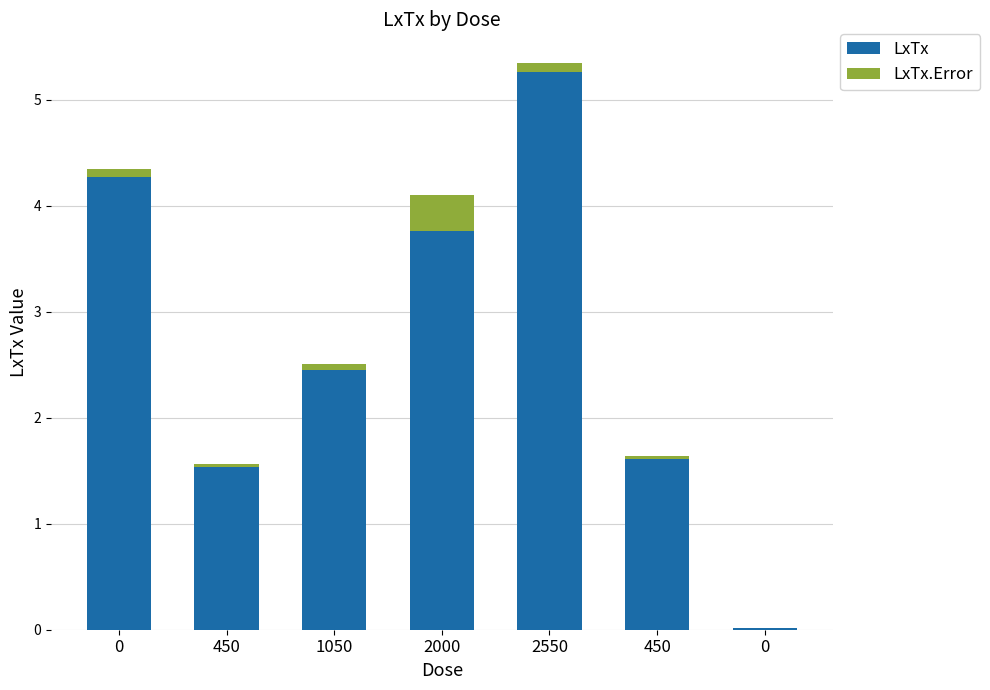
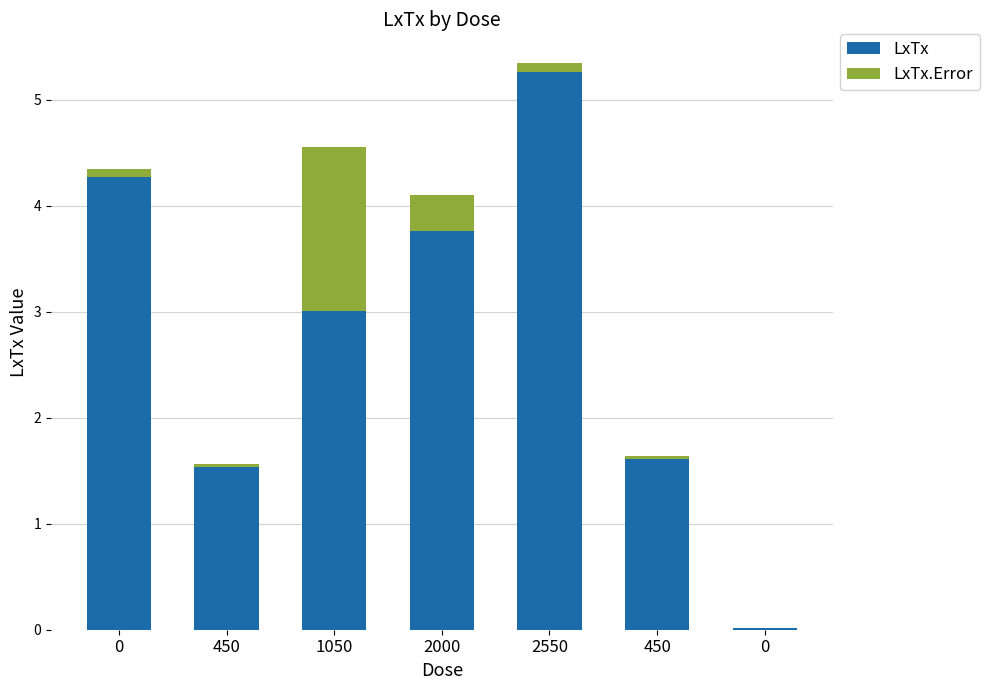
  {
    "LxTx": {
-     "1050": 2.45,
+     "1050": 3.01,
      "2000": 3.77,
      "2550": 5.26
    },
    "LxTx.Error": {
-     "1050": 0.05,
+     "1050": 1.54,
      "2000": 0.34,
      "2550": 0.09
    }
  }
